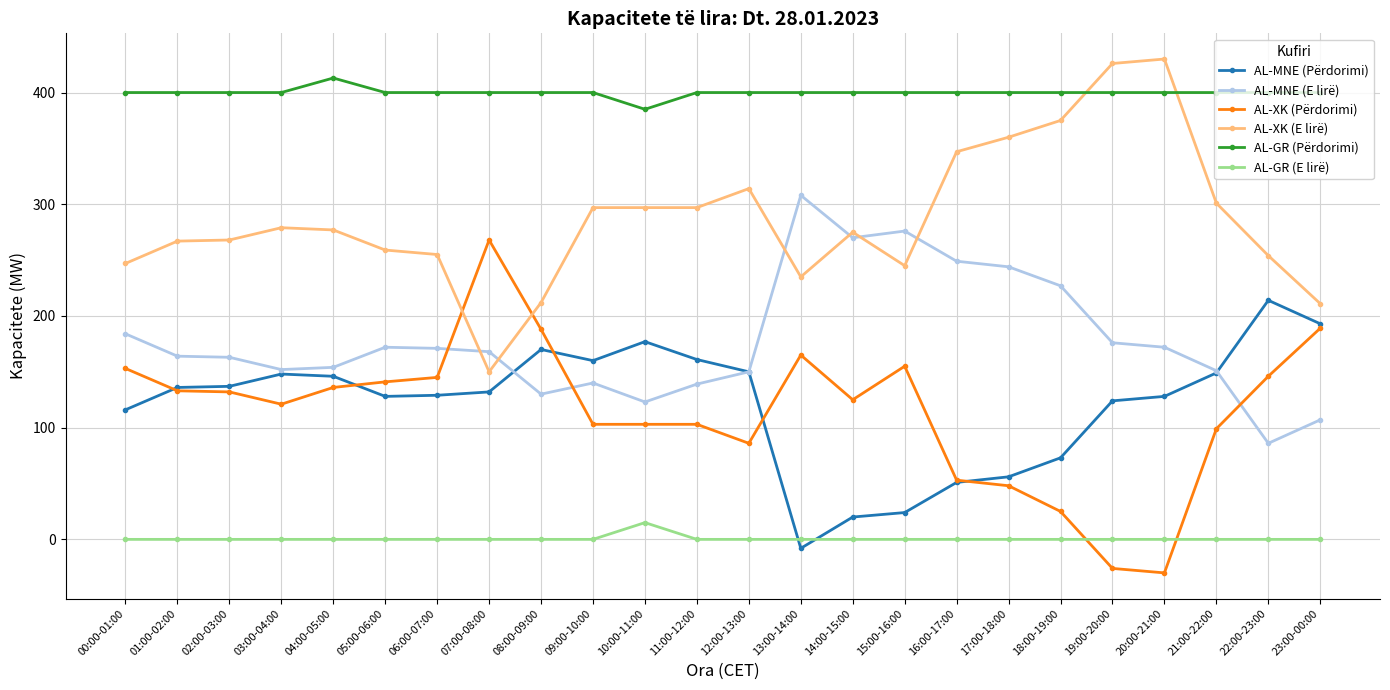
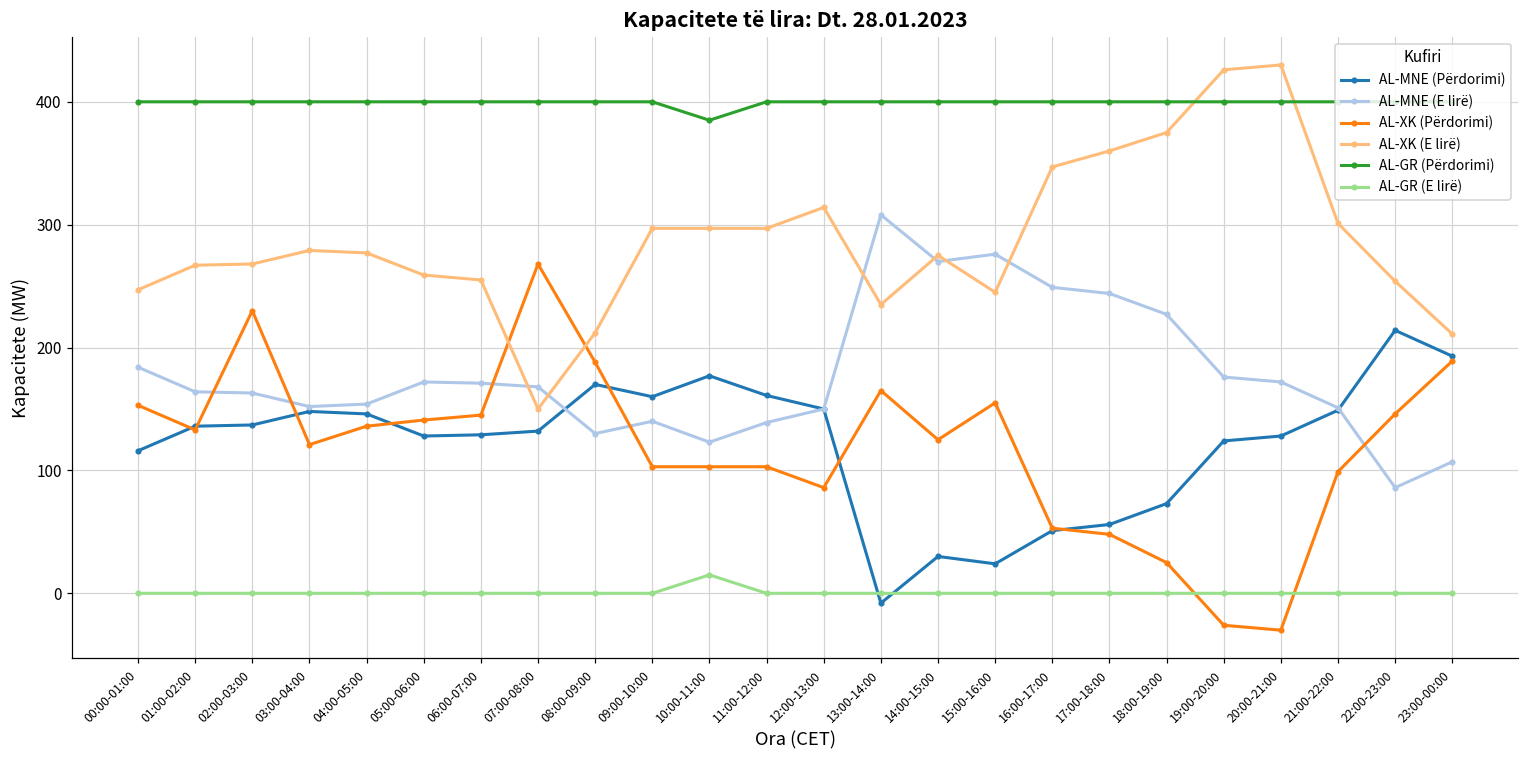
  {
    "AL-MNE (Përdorimi)": {
      "00:00-01:00": 116,
      "01:00-02:00": 136,
      "02:00-03:00": 137,
      "03:00-04:00": 148,
      "04:00-05:00": 146,
      "05:00-06:00": 128,
      "06:00-07:00": 129,
      "07:00-08:00": 132,
      "08:00-09:00": 170,
      "09:00-10:00": 160,
      "10:00-11:00": 177,
      "11:00-12:00": 161,
      "13:00-14:00": -8,
-     "14:00-15:00": 20,
+     "14:00-15:00": 30,
      "15:00-16:00": 24,
      "17:00-18:00": 56,
      "18:00-19:00": 73,
      "19:00-20:00": 124,
      "20:00-21:00": 128,
      "22:00-23:00": 214,
      "23:00-00:00": 193
    },
    "AL-MNE (E lirë)": {
      "00:00-01:00": 184,
      "01:00-02:00": 164,
      "02:00-03:00": 163,
      "03:00-04:00": 152,
      "04:00-05:00": 154,
      "05:00-06:00": 172,
      "06:00-07:00": 171,
      "07:00-08:00": 168,
      "08:00-09:00": 130,
      "09:00-10:00": 140,
      "10:00-11:00": 123,
      "11:00-12:00": 139,
      "13:00-14:00": 308,
      "14:00-15:00": 270,
      "15:00-16:00": 276,
      "16:00-17:00": 249,
      "17:00-18:00": 244,
      "18:00-19:00": 227,
      "19:00-20:00": 176,
      "20:00-21:00": 172,
      "22:00-23:00": 86,
      "23:00-00:00": 107
    },
    "AL-XK (Përdorimi)": {
      "00:00-01:00": 153,
      "01:00-02:00": 133,
-     "02:00-03:00": 132,
+     "02:00-03:00": 230,
      "03:00-04:00": 121,
      "04:00-05:00": 136,
      "05:00-06:00": 141,
      "06:00-07:00": 145,
      "07:00-08:00": 268,
      "08:00-09:00": 188,
      "09:00-10:00": 103,
      "10:00-11:00": 103,
      "11:00-12:00": 103,
      "12:00-13:00": 86,
      "13:00-14:00": 165,
      "14:00-15:00": 125,
      "15:00-16:00": 155,
      "17:00-18:00": 48,
      "18:00-19:00": 25,
      "19:00-20:00": -26,
      "20:00-21:00": -30,
      "21:00-22:00": 99,
      "22:00-23:00": 146,
      "23:00-00:00": 189
    },
    "AL-XK (E lirë)": {
      "00:00-01:00": 247,
      "01:00-02:00": 267,
      "02:00-03:00": 268,
      "03:00-04:00": 279,
      "04:00-05:00": 277,
      "05:00-06:00": 259,
      "06:00-07:00": 255,
      "07:00-08:00": 150,
      "08:00-09:00": 212,
      "09:00-10:00": 297,
      "10:00-11:00": 297,
      "11:00-12:00": 297,
      "12:00-13:00": 314,
      "13:00-14:00": 235,
      "14:00-15:00": 275,
      "15:00-16:00": 245,
      "16:00-17:00": 347,
      "17:00-18:00": 360,
      "18:00-19:00": 375,
      "19:00-20:00": 426,
      "20:00-21:00": 430,
      "21:00-22:00": 301,
      "22:00-23:00": 254,
      "23:00-00:00": 211
    },
    "AL-GR (Përdorimi)": {
      "00:00-01:00": 400,
      "01:00-02:00": 400,
      "02:00-03:00": 400,
      "03:00-04:00": 400,
-     "04:00-05:00": 413,
+     "04:00-05:00": 400,
      "05:00-06:00": 400,
      "06:00-07:00": 400,
      "07:00-08:00": 400,
      "08:00-09:00": 400,
      "09:00-10:00": 400,
      "10:00-11:00": 385,
      "11:00-12:00": 400,
      "12:00-13:00": 400,
      "13:00-14:00": 400,
      "14:00-15:00": 400,
      "15:00-16:00": 400,
      "16:00-17:00": 400,
      "17:00-18:00": 400,
      "18:00-19:00": 400,
      "19:00-20:00": 400,
      "20:00-21:00": 400
    },
    "AL-GR (E lirë)": {
      "00:00-01:00": 0,
      "01:00-02:00": 0,
      "02:00-03:00": 0,
      "03:00-04:00": 0,
      "04:00-05:00": 0,
      "05:00-06:00": 0,
      "06:00-07:00": 0,
      "07:00-08:00": 0,
      "08:00-09:00": 0,
      "09:00-10:00": 0,
      "10:00-11:00": 15,
      "11:00-12:00": 0,
      "12:00-13:00": 0,
      "13:00-14:00": 0,
      "14:00-15:00": 0,
      "15:00-16:00": 0,
      "16:00-17:00": 0,
      "17:00-18:00": 0,
      "18:00-19:00": 0,
      "19:00-20:00": 0,
      "20:00-21:00": 0,
      "21:00-22:00": 0,
      "22:00-23:00": 0,
      "23:00-00:00": 0
    }
  }
